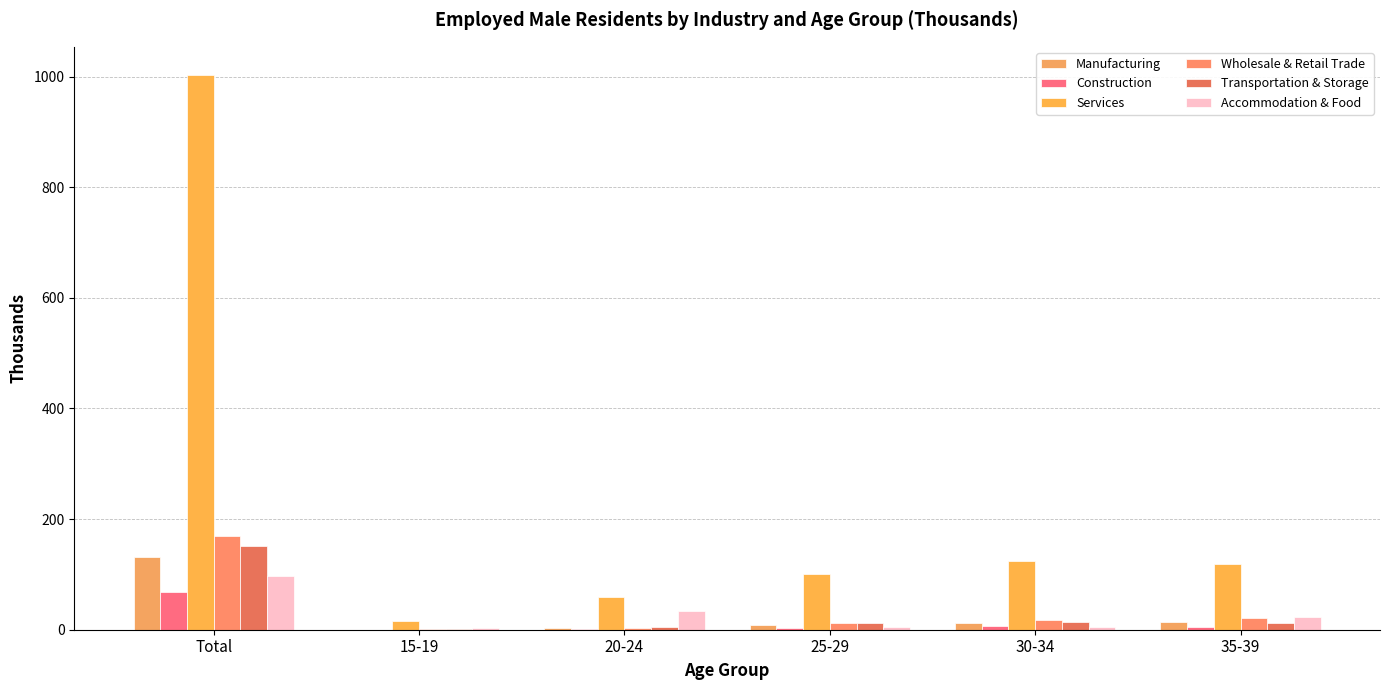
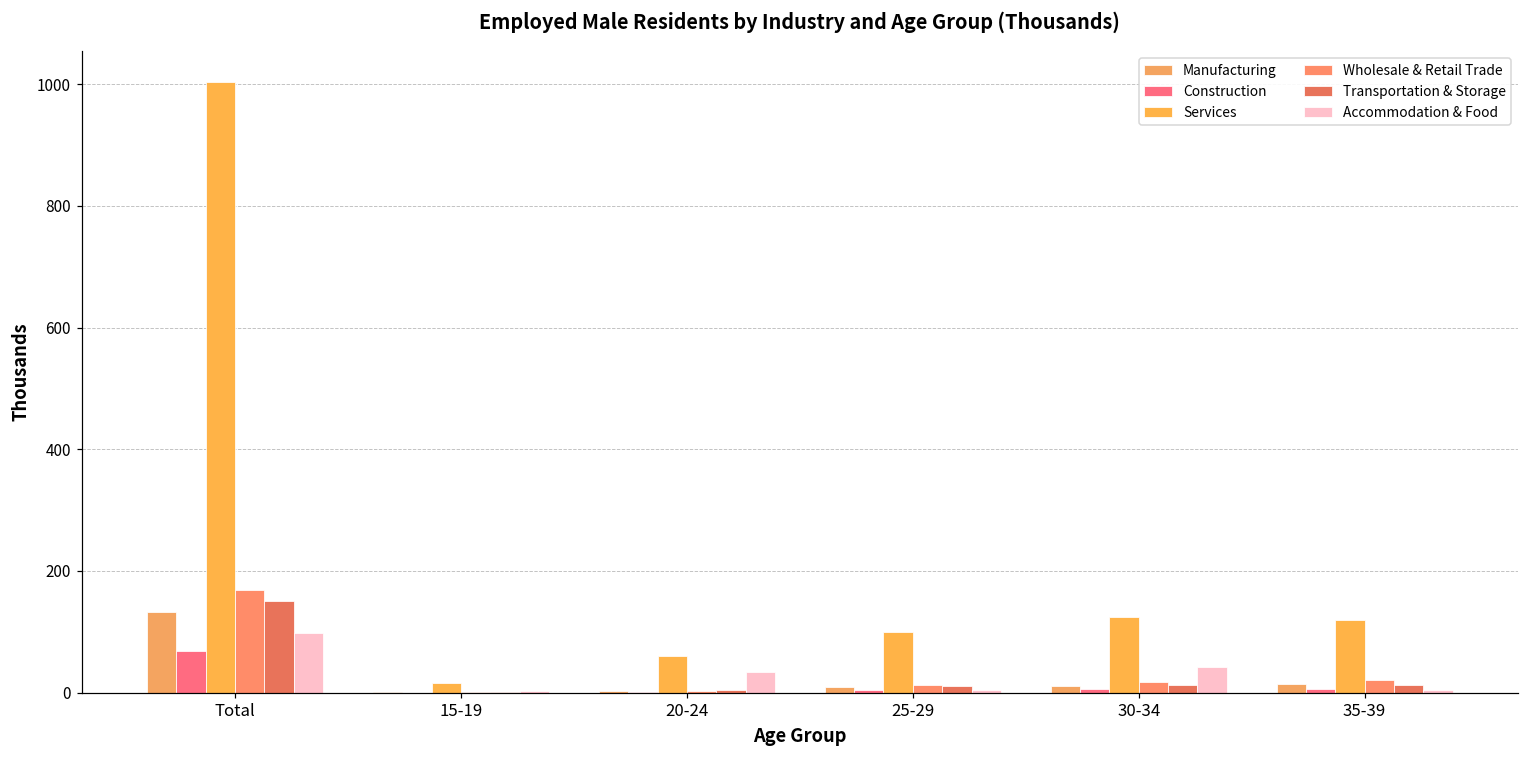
  {
    "Accommodation & Food": {
      "Total": 100,
      "20-24": 30,
      "25-29": 0,
-     "30-34": 0,
-     "35-39": 20
+     "30-34": 40,
+     "35-39": 0
    }
  }
